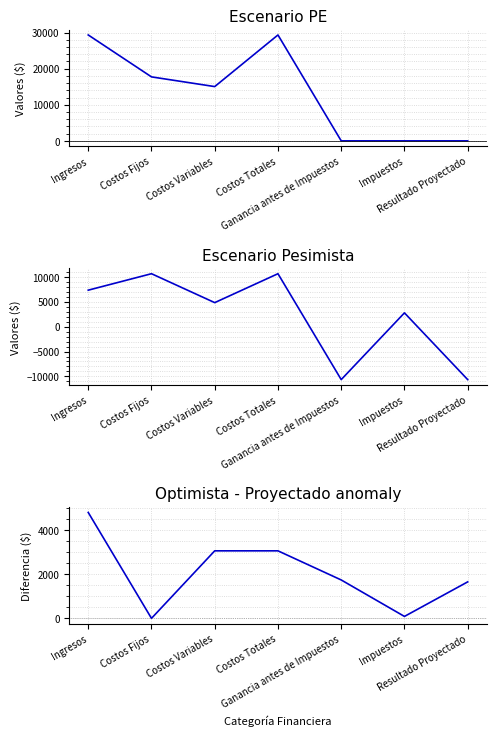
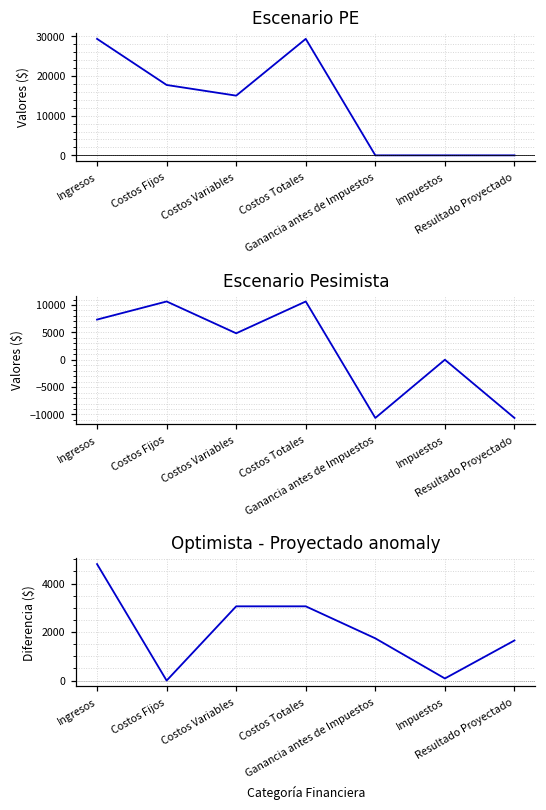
  {
    "Escenario PE": {
      "Ingresos": 29000,
      "Costos Fijos": 18000,
      "Costos Variables": 15000,
      "Costos Totales": 29000,
      "Ganancia antes de Impuestos": 0,
      "Impuestos": 0,
      "Resultado Proyectado": 0
    },
    "Escenario Pesimista": {
      "Ingresos": 7000,
      "Costos Fijos": 11000,
      "Costos Variables": 5000,
      "Costos Totales": 11000,
      "Ganancia antes de Impuestos": -11000,
-     "Impuestos": 3000,
+     "Impuestos": 0,
      "Resultado Proyectado": -11000
    },
    "Optimista - Proyectado anomaly": {
      "Ingresos": 4800,
      "Costos Fijos": 0,
      "Costos Variables": 3100,
      "Costos Totales": 3100,
      "Ganancia antes de Impuestos": 1700,
      "Impuestos": 100,
      "Resultado Proyectado": 1700
    }
  }
